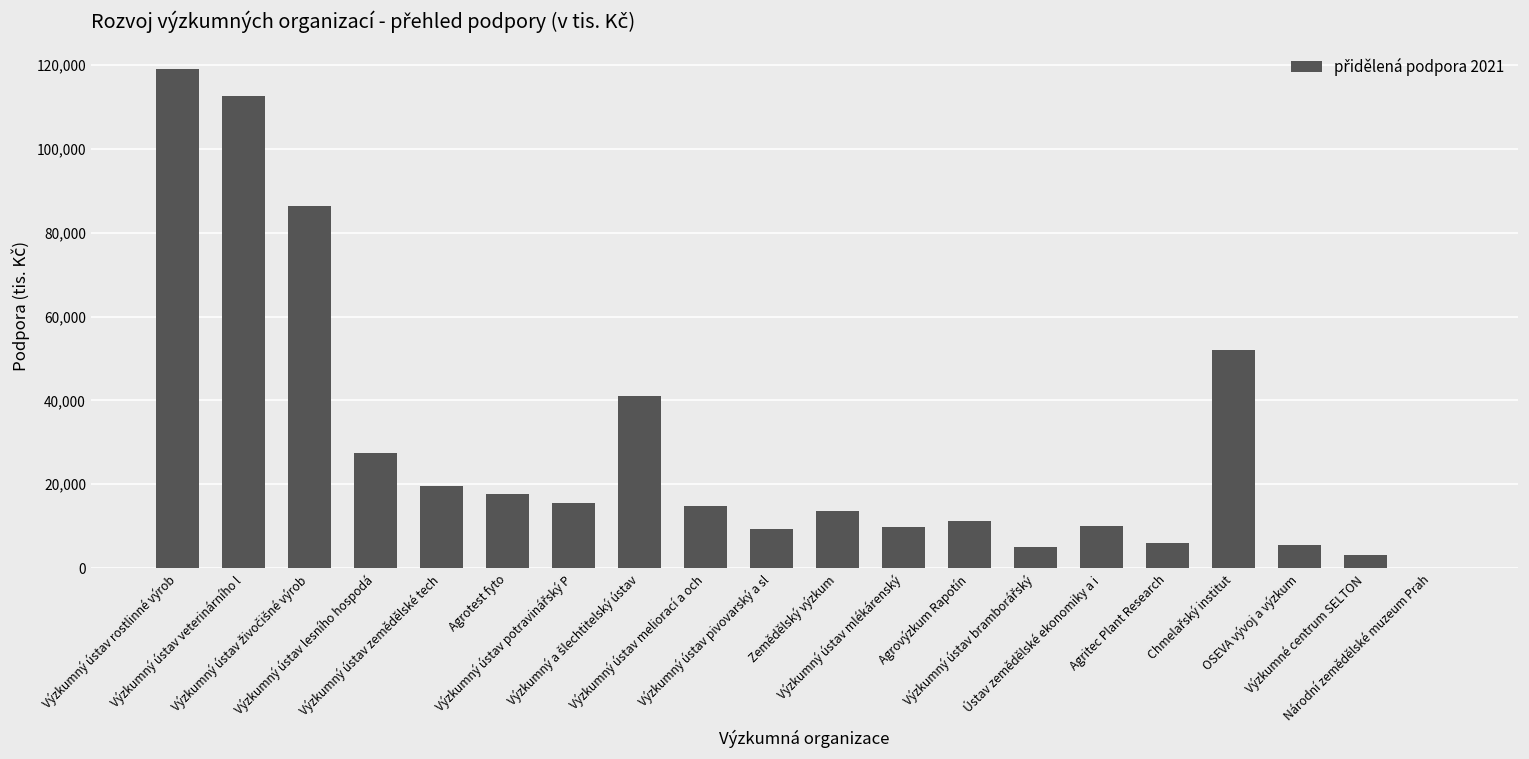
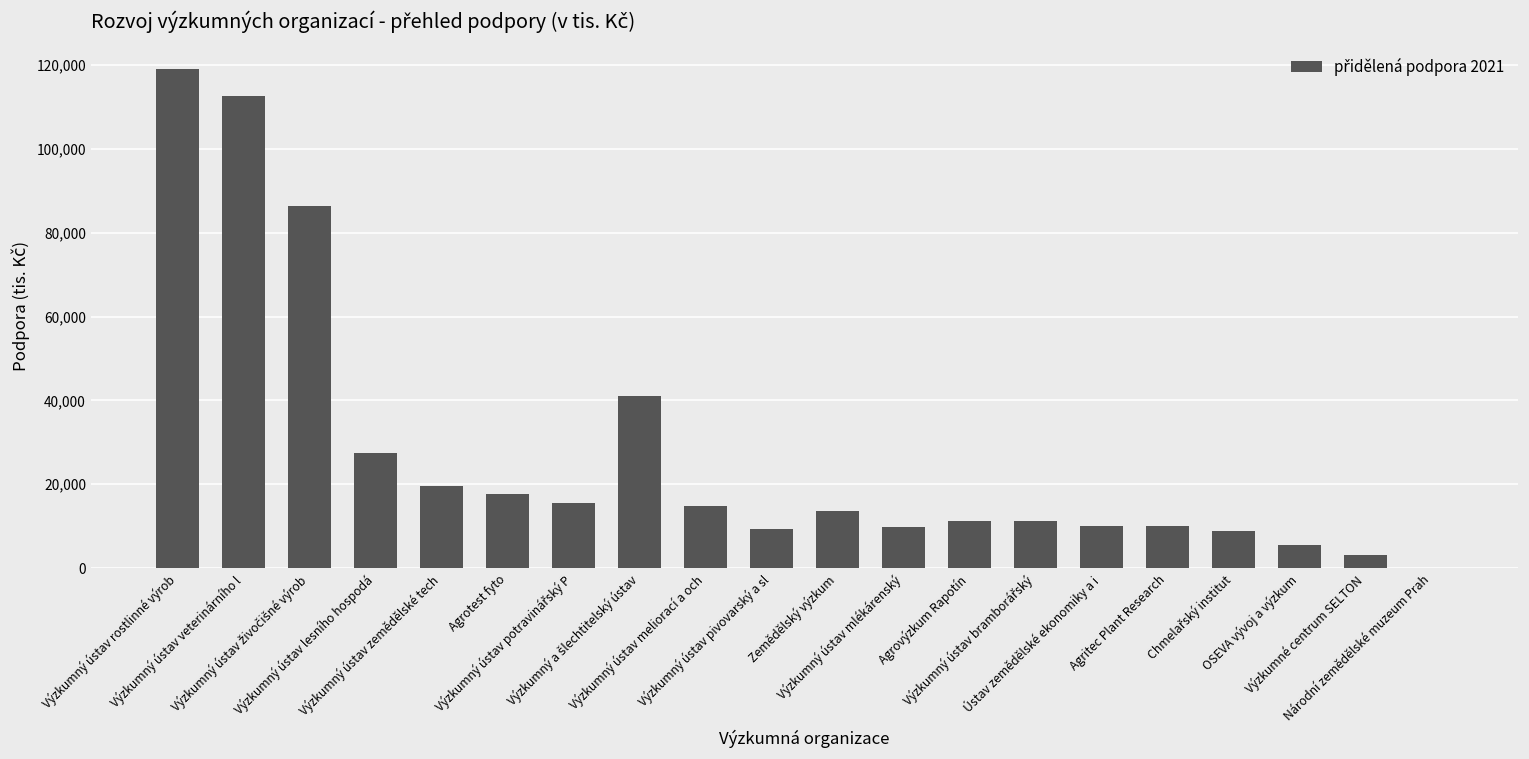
  {
    "Výzkumný ústav rostlinné výrob": "119,000",
    "Výzkumný ústav veterinárního l": "113,000",
    "Výzkumný ústav živočišné výrob": "86,000",
    "Výzkumný ústav lesního hospodá": "27,000",
    "Výzkumný ústav zemědělské tech": "19,000",
    "Agrotest fyto": "18,000",
    "Výzkumný ústav potravinářský P": "16,000",
    "Výzkumný a šlechtitelský ústav": "41,000",
    "Výzkumný ústav meliorací a och": "15,000",
    "Výzkumný ústav pivovarský a sl": "9,000",
    "Zemědělský výzkum": "14,000",
    "Výzkumný ústav mlékárenský": "10,000",
    "Agrovýzkum Rapotín": "11,000",
-   "Výzkumný ústav bramborářský": "5,000",
+   "Výzkumný ústav bramborářský": "11,000",
    "Ústav zemědělské ekonomiky a i": "10,000",
-   "Agritec Plant Research": "6,000",
-   "Chmelařský institut": "52,000",
+   "Agritec Plant Research": "10,000",
+   "Chmelařský institut": "9,000",
    "OSEVA vývoj a výzkum": "5,000",
    "Výzkumné centrum SELTON": "3,000",
    "Národní zemědělské muzeum Prah": "0"
  }
